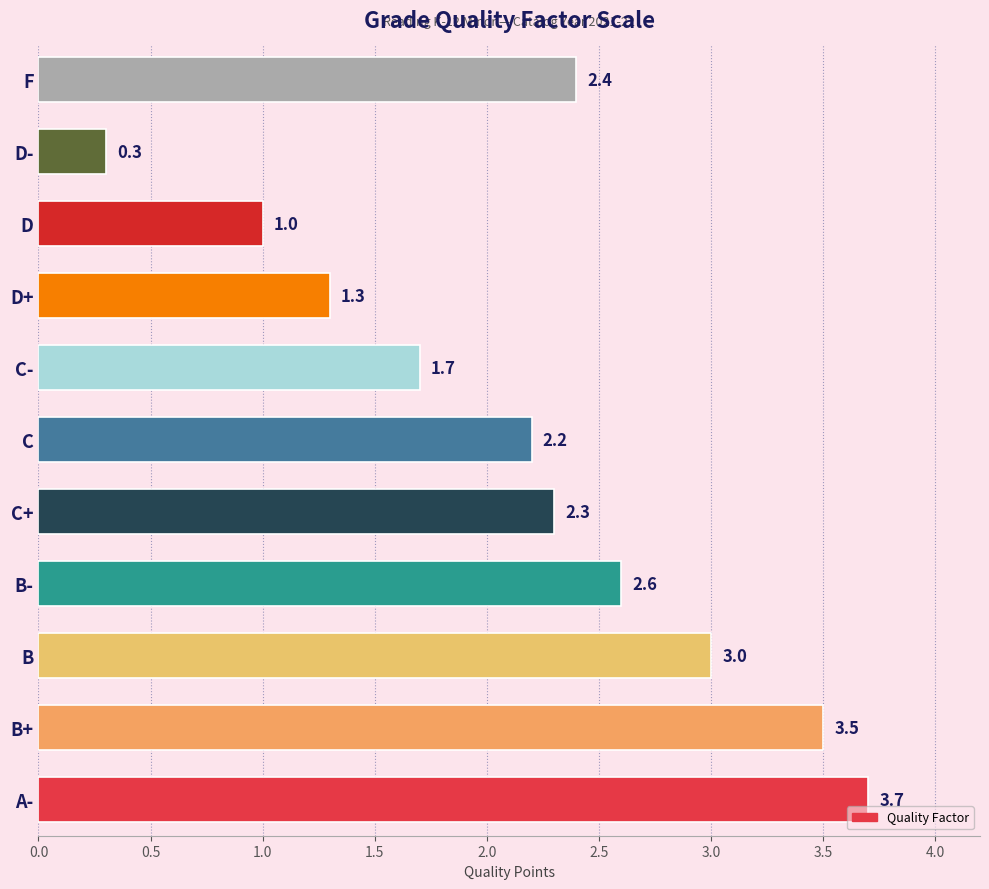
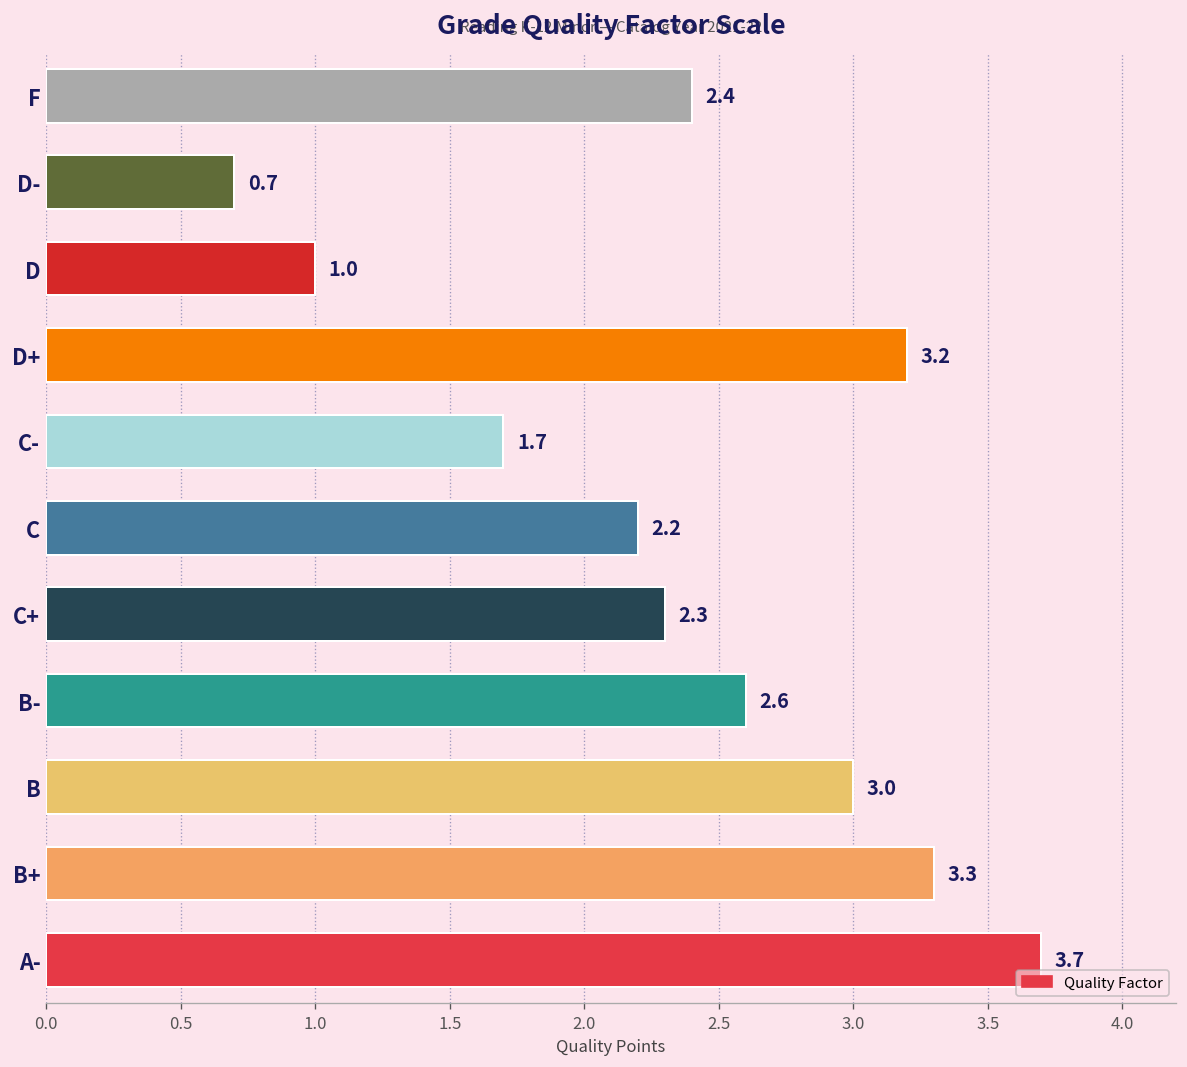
  {
    "F": 2.4,
-   "D-": 0.3,
+   "D-": 0.7,
    "D": 1.0,
-   "D+": 1.3,
+   "D+": 3.2,
    "C-": 1.7,
    "C": 2.2,
    "C+": 2.3,
    "B-": 2.6,
    "B": 3.0,
-   "B+": 3.5
+   "B+": 3.3
  }
